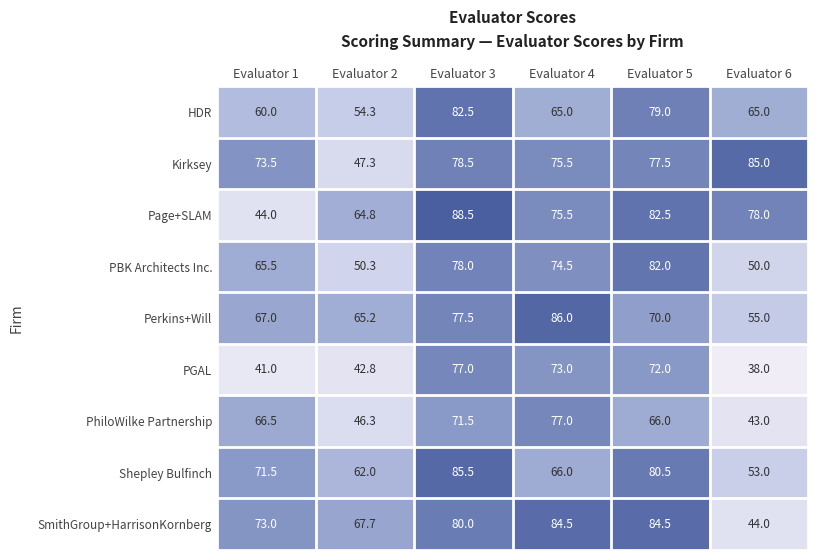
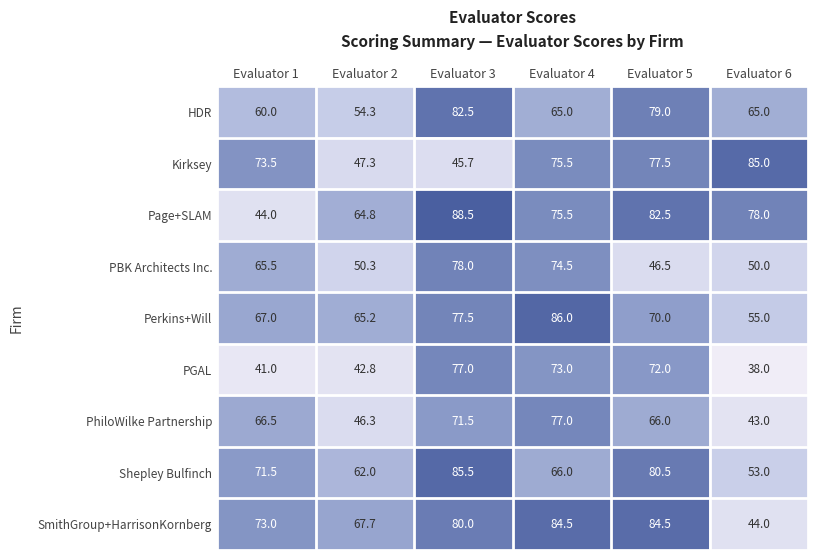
  {
    "HDR": {
      "Evaluator 1": 60.0,
      "Evaluator 2": 54.3,
      "Evaluator 3": 82.5,
      "Evaluator 4": 65.0,
      "Evaluator 5": 79.0,
      "Evaluator 6": 65.0
    },
    "Kirksey": {
      "Evaluator 1": 73.5,
      "Evaluator 2": 47.3,
-     "Evaluator 3": 78.5,
+     "Evaluator 3": 45.7,
      "Evaluator 4": 75.5,
      "Evaluator 5": 77.5,
      "Evaluator 6": 85.0
    },
    "Page+SLAM": {
      "Evaluator 1": 44.0,
      "Evaluator 2": 64.8,
      "Evaluator 3": 88.5,
      "Evaluator 4": 75.5,
      "Evaluator 5": 82.5,
      "Evaluator 6": 78.0
    },
    "PBK Architects Inc.": {
      "Evaluator 1": 65.5,
      "Evaluator 2": 50.3,
      "Evaluator 3": 78.0,
      "Evaluator 4": 74.5,
-     "Evaluator 5": 82.0,
+     "Evaluator 5": 46.5,
      "Evaluator 6": 50.0
    },
    "Perkins+Will": {
      "Evaluator 1": 67.0,
      "Evaluator 2": 65.2,
      "Evaluator 3": 77.5,
      "Evaluator 4": 86.0,
      "Evaluator 5": 70.0,
      "Evaluator 6": 55.0
    },
    "PGAL": {
      "Evaluator 1": 41.0,
      "Evaluator 2": 42.8,
      "Evaluator 3": 77.0,
      "Evaluator 4": 73.0,
      "Evaluator 5": 72.0,
      "Evaluator 6": 38.0
    },
    "PhiloWilke Partnership": {
      "Evaluator 1": 66.5,
      "Evaluator 2": 46.3,
      "Evaluator 3": 71.5,
      "Evaluator 4": 77.0,
      "Evaluator 5": 66.0,
      "Evaluator 6": 43.0
    },
    "Shepley Bulfinch": {
      "Evaluator 1": 71.5,
      "Evaluator 2": 62.0,
      "Evaluator 3": 85.5,
      "Evaluator 4": 66.0,
      "Evaluator 5": 80.5,
      "Evaluator 6": 53.0
    },
    "SmithGroup+HarrisonKornberg": {
      "Evaluator 1": 73.0,
      "Evaluator 2": 67.7,
      "Evaluator 3": 80.0,
      "Evaluator 4": 84.5,
      "Evaluator 5": 84.5,
      "Evaluator 6": 44.0
    }
  }
